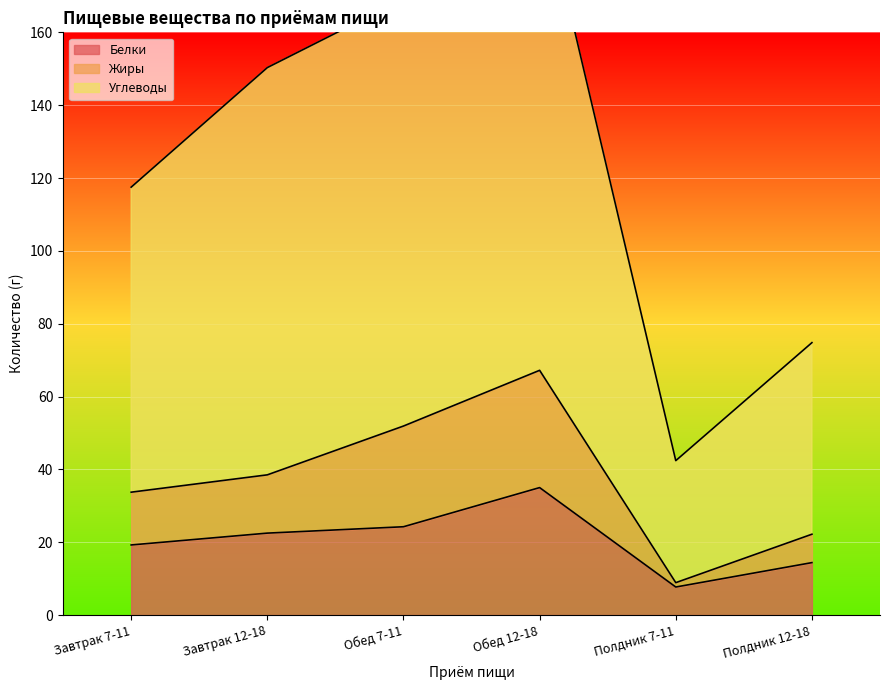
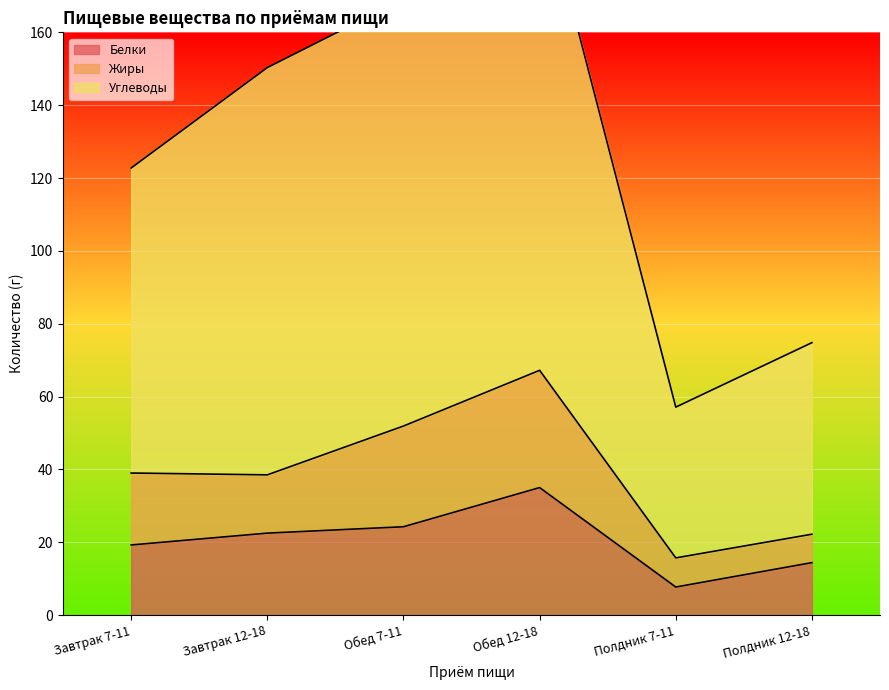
  {
    "Белки": {
      "Завтрак 7-11": 19,
      "Завтрак 12-18": 23,
      "Обед 7-11": 24,
      "Обед 12-18": 35,
      "Полдник 7-11": 8,
      "Полдник 12-18": 14
    },
    "Жиры": {
-     "Завтрак 7-11": 14,
+     "Завтрак 7-11": 20,
      "Завтрак 12-18": 16,
      "Обед 7-11": 28,
      "Обед 12-18": 32,
-     "Полдник 7-11": 1,
+     "Полдник 7-11": 8,
      "Полдник 12-18": 8
    },
    "Углеводы": {
      "Завтрак 7-11": 84,
      "Завтрак 12-18": 112,
-     "Полдник 7-11": 34,
+     "Полдник 7-11": 41,
      "Полдник 12-18": 53
    }
  }
